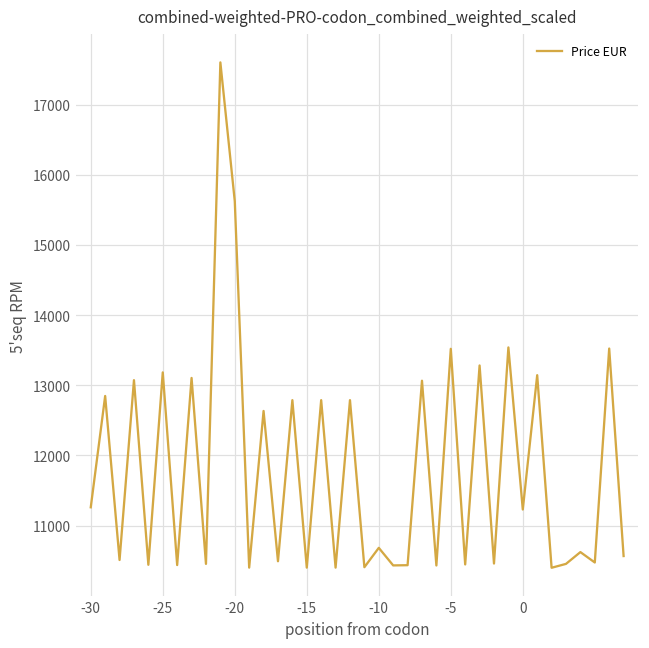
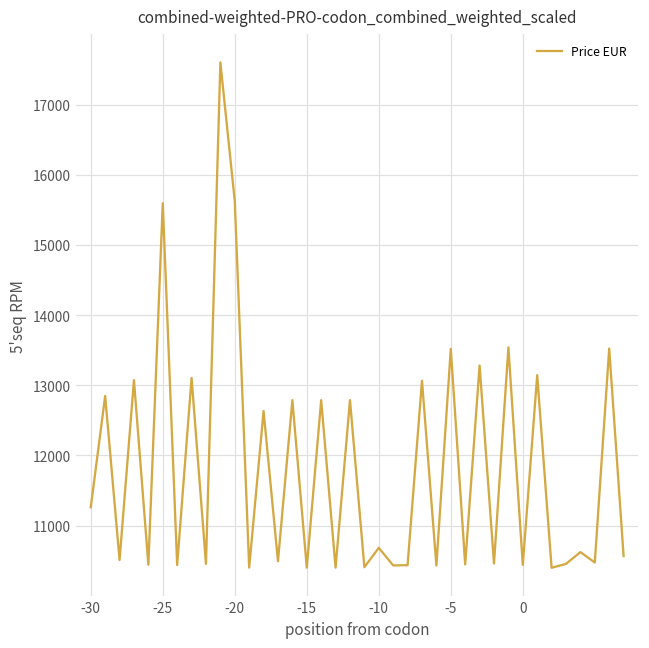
  {
    "-30": 11300,
-   "-25": 13200,
+   "-25": 15600,
    "-20": 15600,
    "-15": 10400,
    "-10": 10700,
    "-5": 13500,
-   "0": 11200
+   "0": 10400
  }
